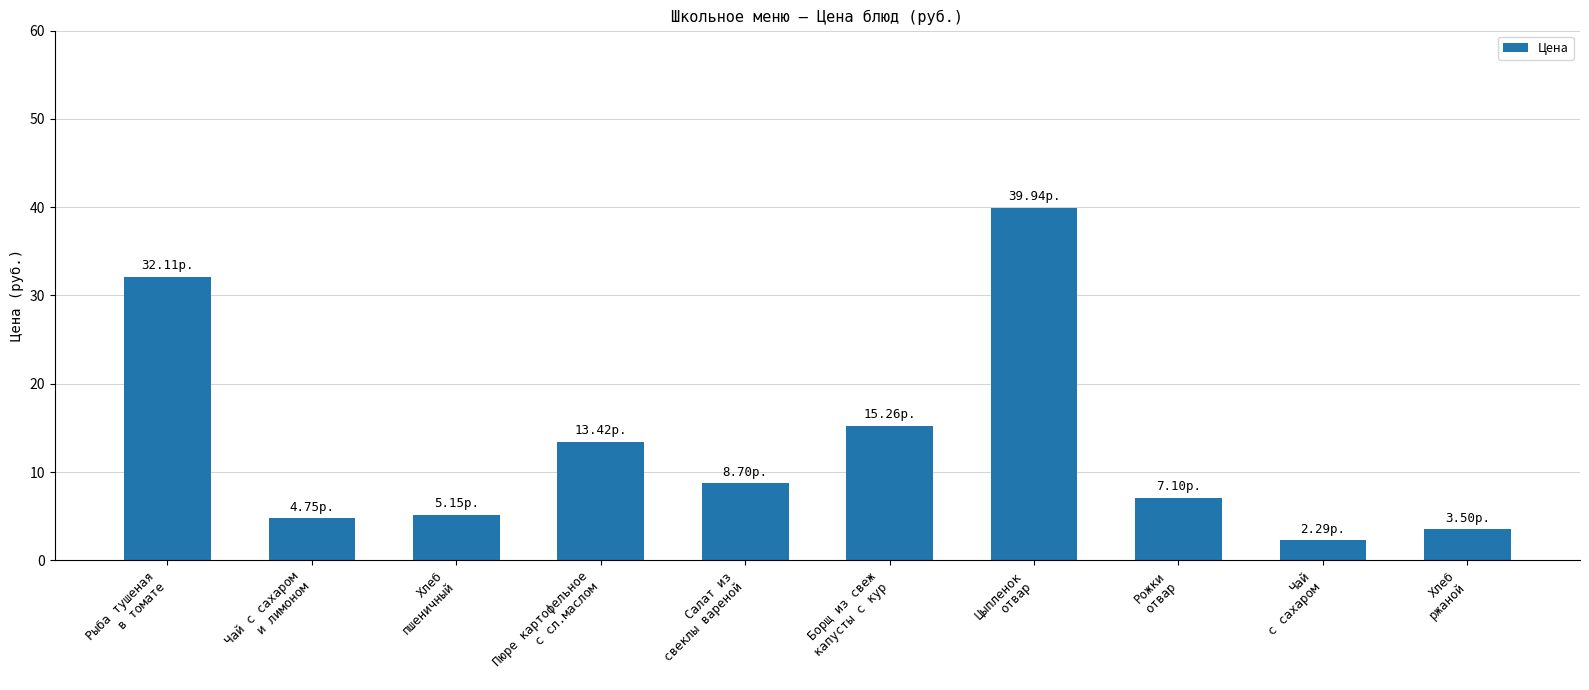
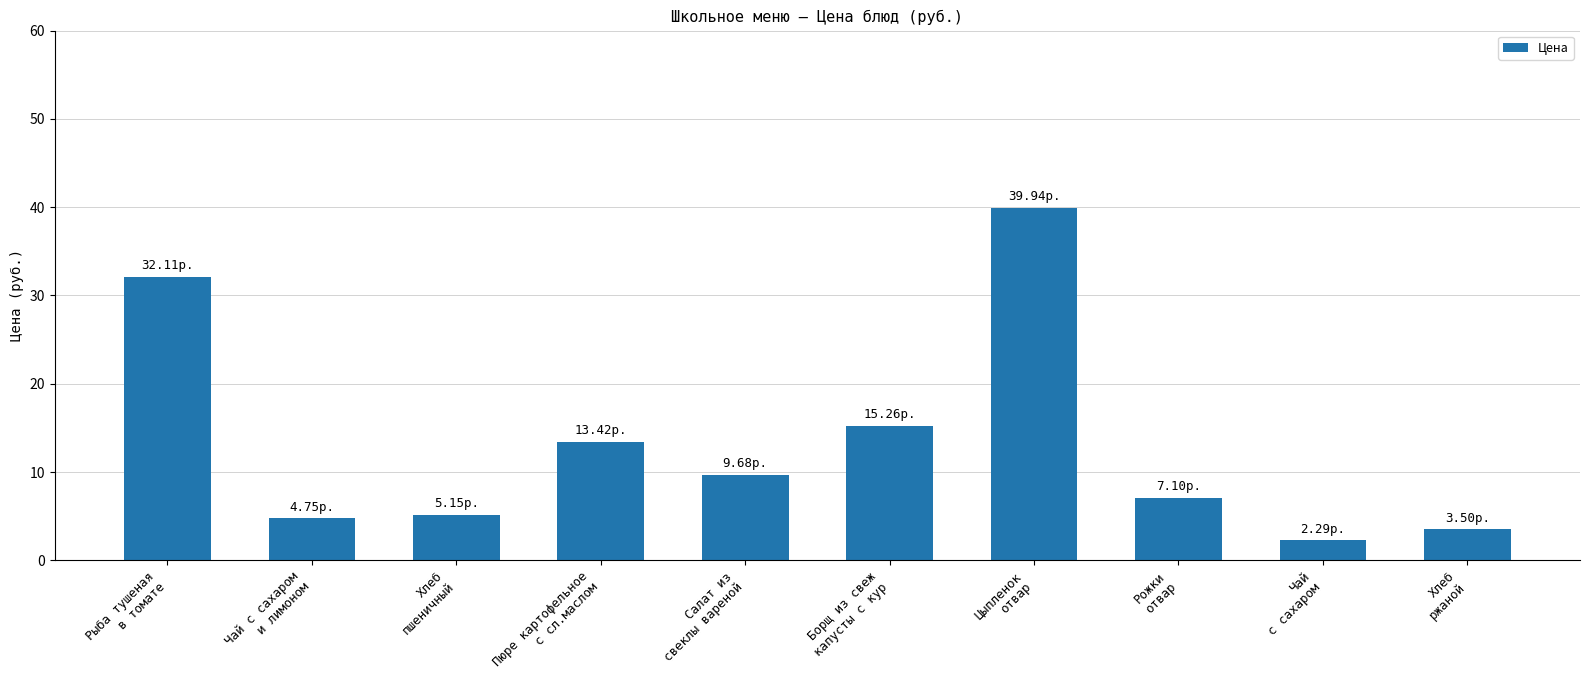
  {
    "Рыба тушеная в томате": "32.11р.",
    "Чай с сахаром и лимоном": "4.75р.",
    "Хлеб пшеничный": "5.15р.",
    "Пюре картофельное с сл.маслом": "13.42р.",
-   "Салат из свеклы вареной": "8.70р.",
+   "Салат из свеклы вареной": "9.68р.",
    "Борщ из свеж капусты с кур": "15.26р.",
    "Цыпленок отвар": "39.94р.",
    "Рожки отвар": "7.10р.",
    "Чай с сахаром": "2.29р.",
    "Хлеб ржаной": "3.50р."
  }
